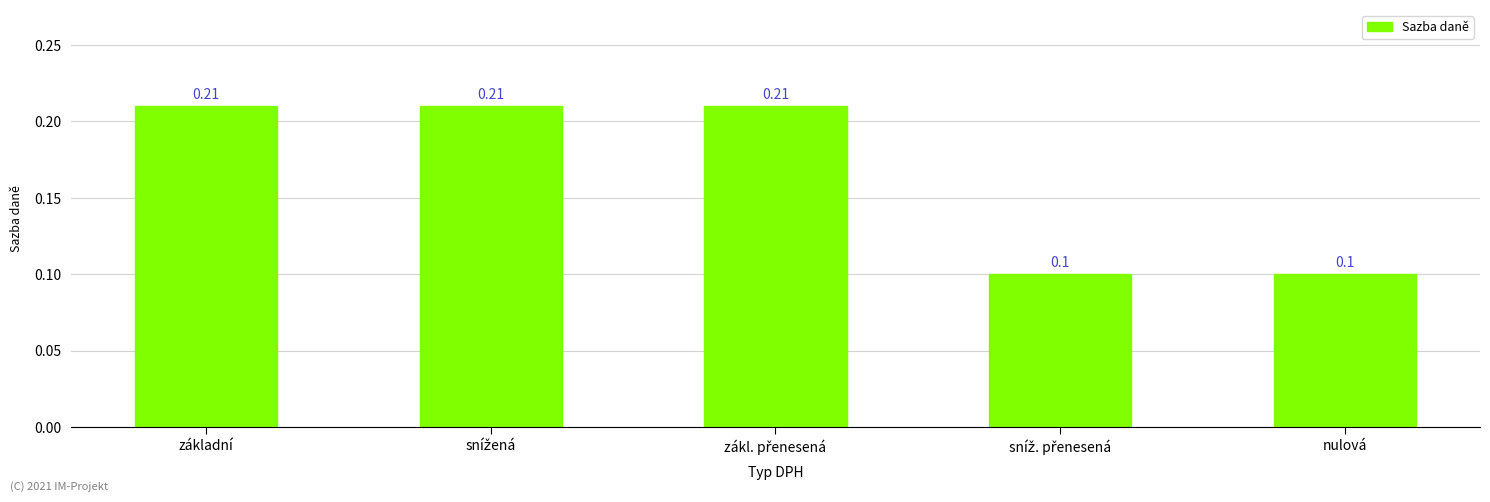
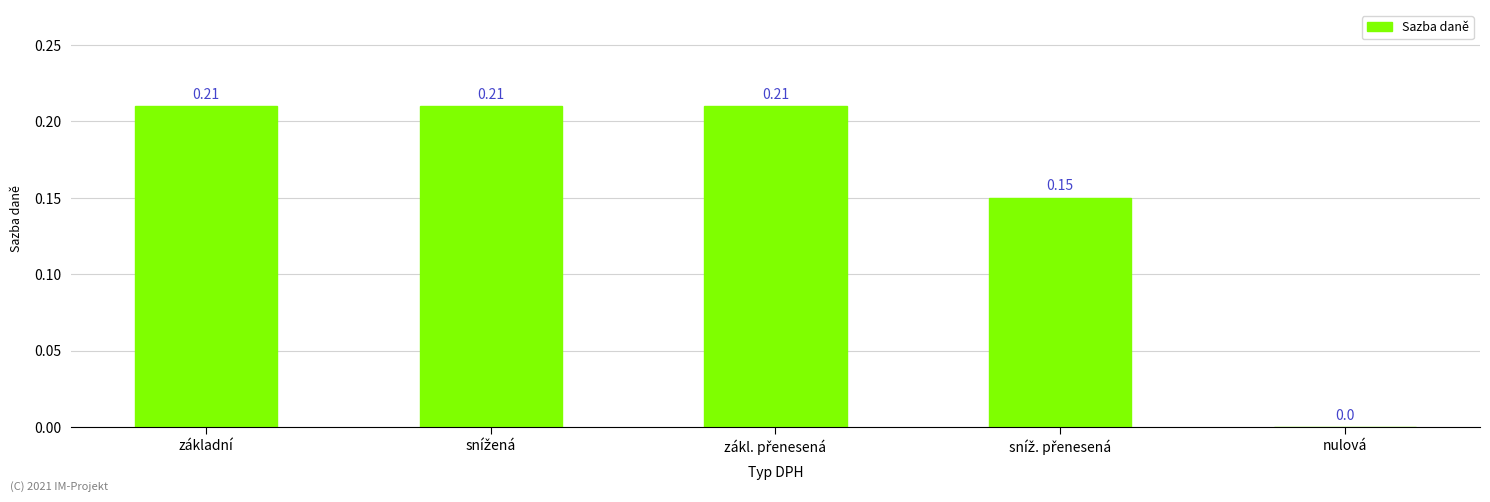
  {
    "základní": 0.21,
    "snížená": 0.21,
    "zákl. přenesená": 0.21,
-   "sníž. přenesená": 0.1,
-   "nulová": 0.1
+   "sníž. přenesená": 0.15,
+   "nulová": 0.0
  }
